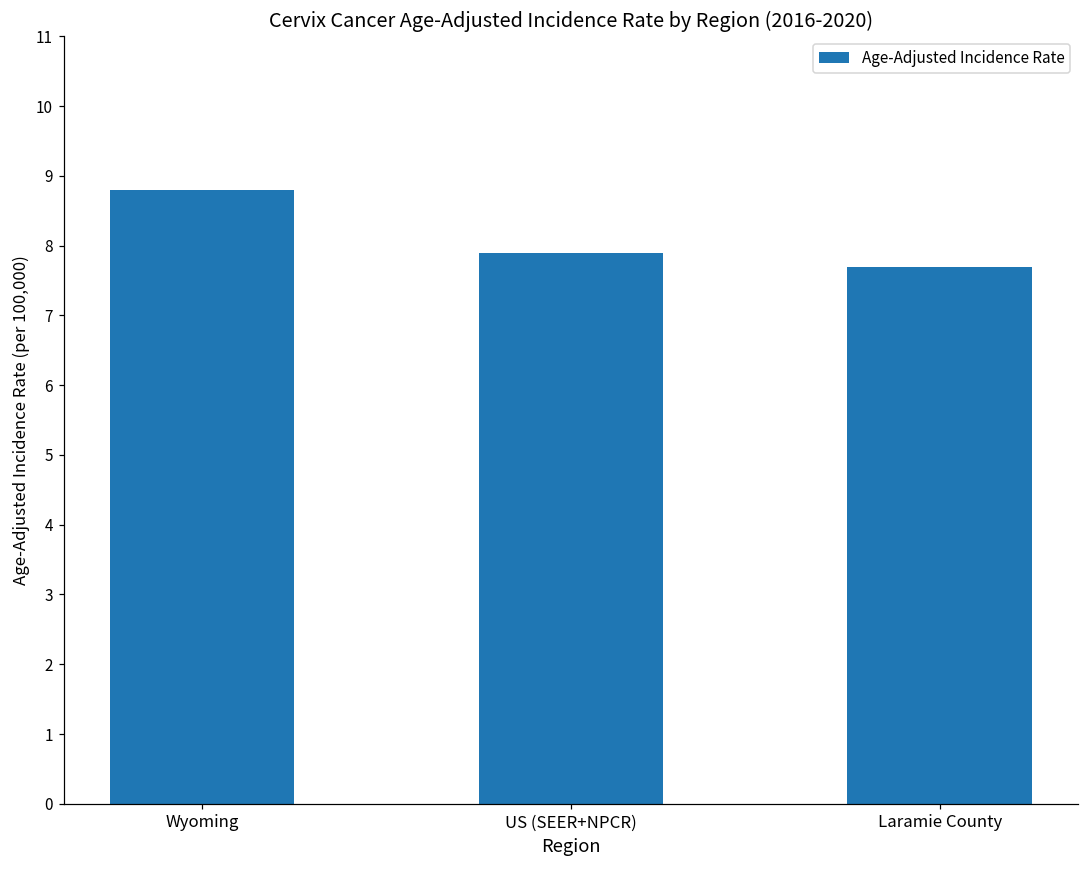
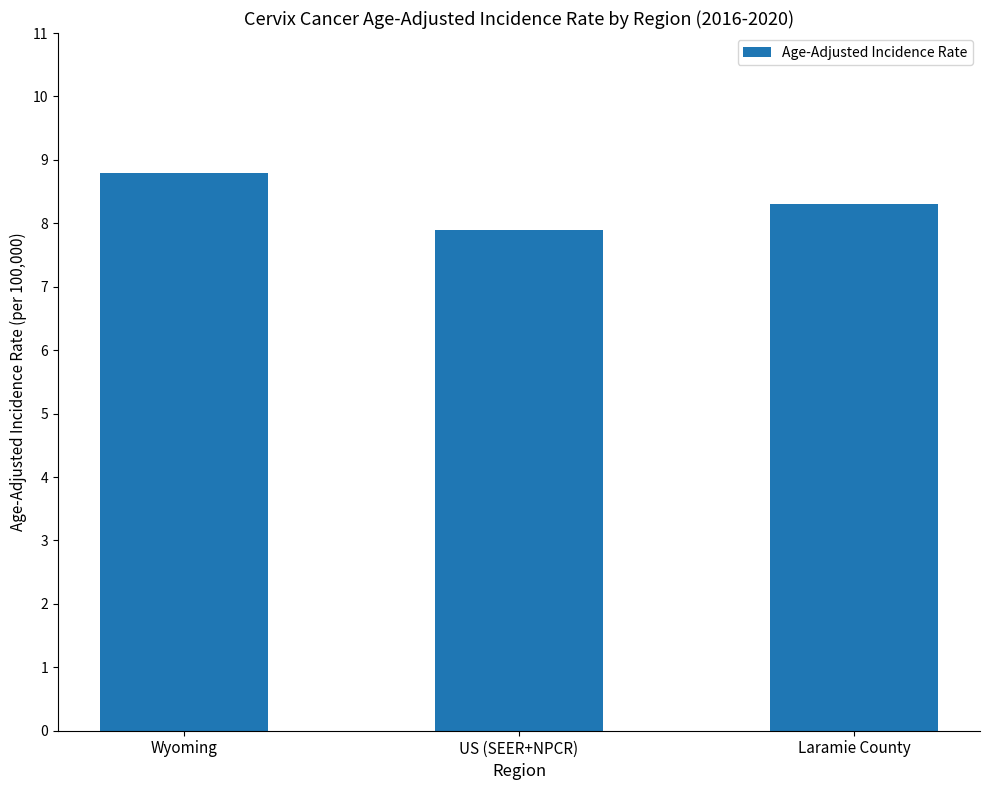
  {
    "Wyoming": 8.8,
    "US (SEER+NPCR)": 7.9,
-   "Laramie County": 7.7
+   "Laramie County": 8.3
  }
